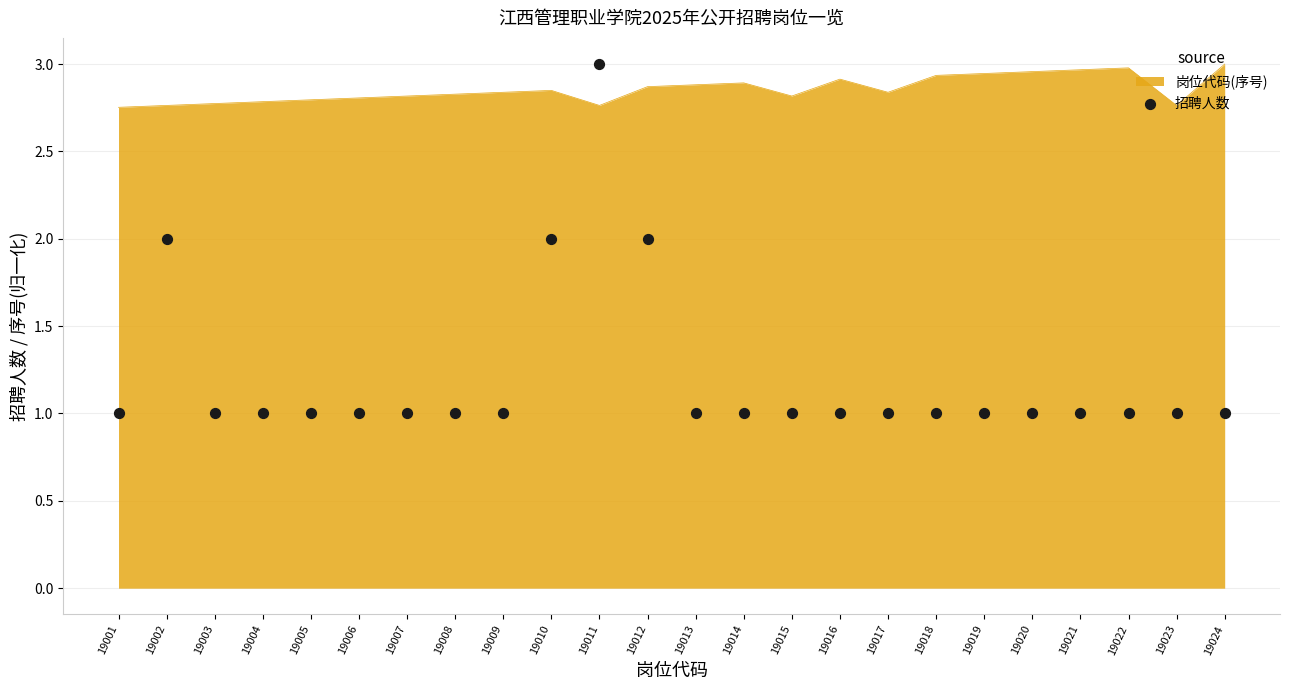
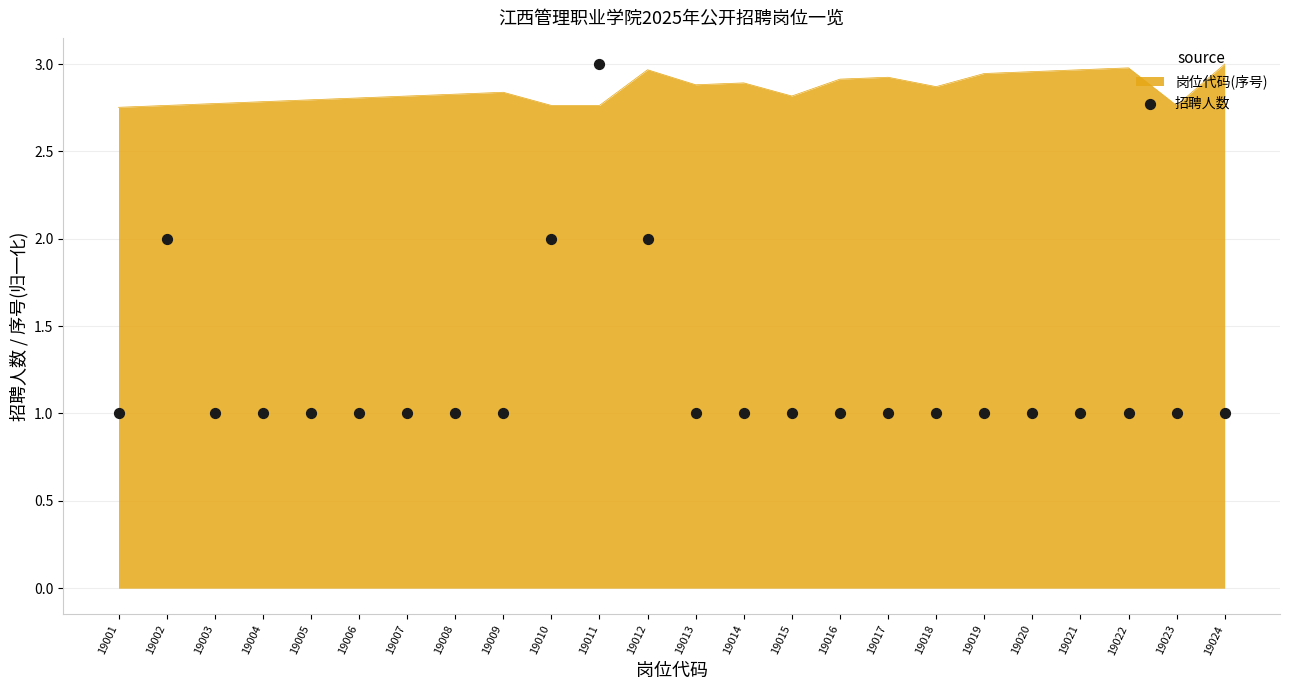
  {
    "岗位代码(序号)": {
      "19001": 2.75,
      "19002": 2.76,
      "19003": 2.77,
      "19004": 2.78,
      "19005": 2.80,
      "19006": 2.81,
      "19007": 2.82,
      "19008": 2.83,
      "19009": 2.84,
-     "19010": 2.85,
+     "19010": 2.76,
      "19011": 2.76,
-     "19012": 2.87,
+     "19012": 2.97,
      "19013": 2.88,
      "19014": 2.89,
      "19015": 2.82,
      "19016": 2.91,
-     "19017": 2.84,
-     "19018": 2.94,
+     "19017": 2.92,
+     "19018": 2.87,
      "19019": 2.95,
      "19020": 2.96,
      "19021": 2.97,
      "19022": 2.98,
      "19023": 2.76,
      "19024": 3.00
    }
  }
